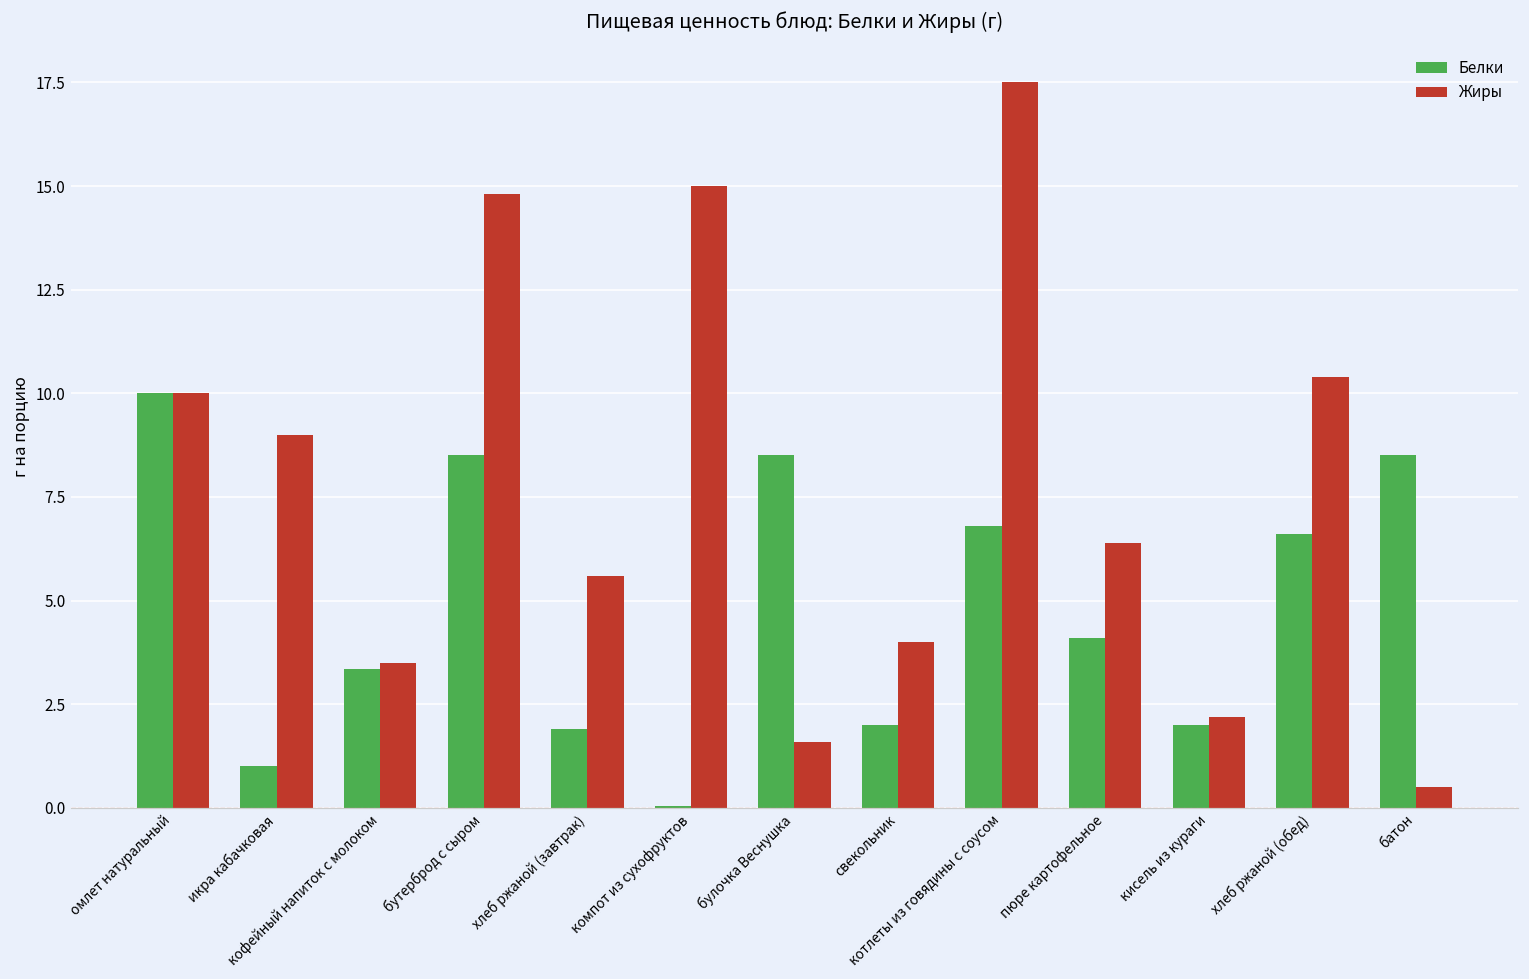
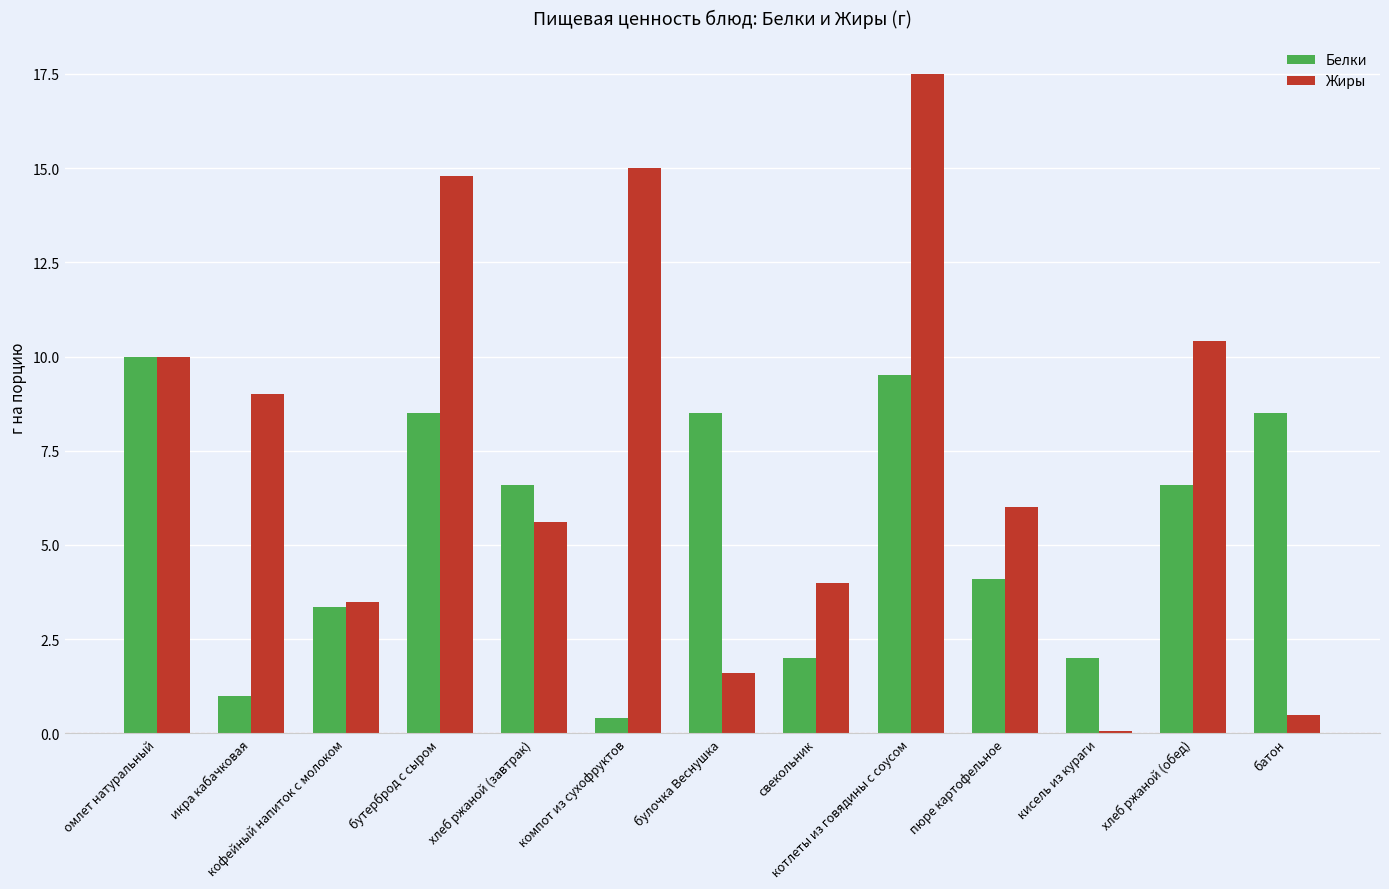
  {
    "Белки": {
      "омлет натуральный": 10.0,
      "икра кабачковая": 1.0,
      "кофейный напиток с молоком": 3.4,
      "бутерброд с сыром": 8.5,
-     "хлеб ржаной (завтрак)": 1.9,
-     "компот из сухофруктов": 0.1,
+     "хлеб ржаной (завтрак)": 6.6,
+     "компот из сухофруктов": 0.4,
      "булочка Веснушка": 8.5,
      "свекольник": 2.0,
-     "котлеты из говядины с соусом": 6.8,
+     "котлеты из говядины с соусом": 9.5,
      "пюре картофельное": 4.1,
      "кисель из кураги": 2.0,
      "хлеб ржаной (обед)": 6.6,
      "батон": 8.5
    },
    "Жиры": {
      "омлет натуральный": 10.0,
      "икра кабачковая": 9.0,
      "кофейный напиток с молоком": 3.5,
      "бутерброд с сыром": 14.8,
      "хлеб ржаной (завтрак)": 5.6,
      "компот из сухофруктов": 15.0,
      "булочка Веснушка": 1.6,
      "свекольник": 4.0,
      "котлеты из говядины с соусом": 17.5,
-     "пюре картофельное": 6.4,
-     "кисель из кураги": 2.2,
+     "пюре картофельное": 6.0,
+     "кисель из кураги": 0.1,
      "хлеб ржаной (обед)": 10.4,
      "батон": 0.5
    }
  }
